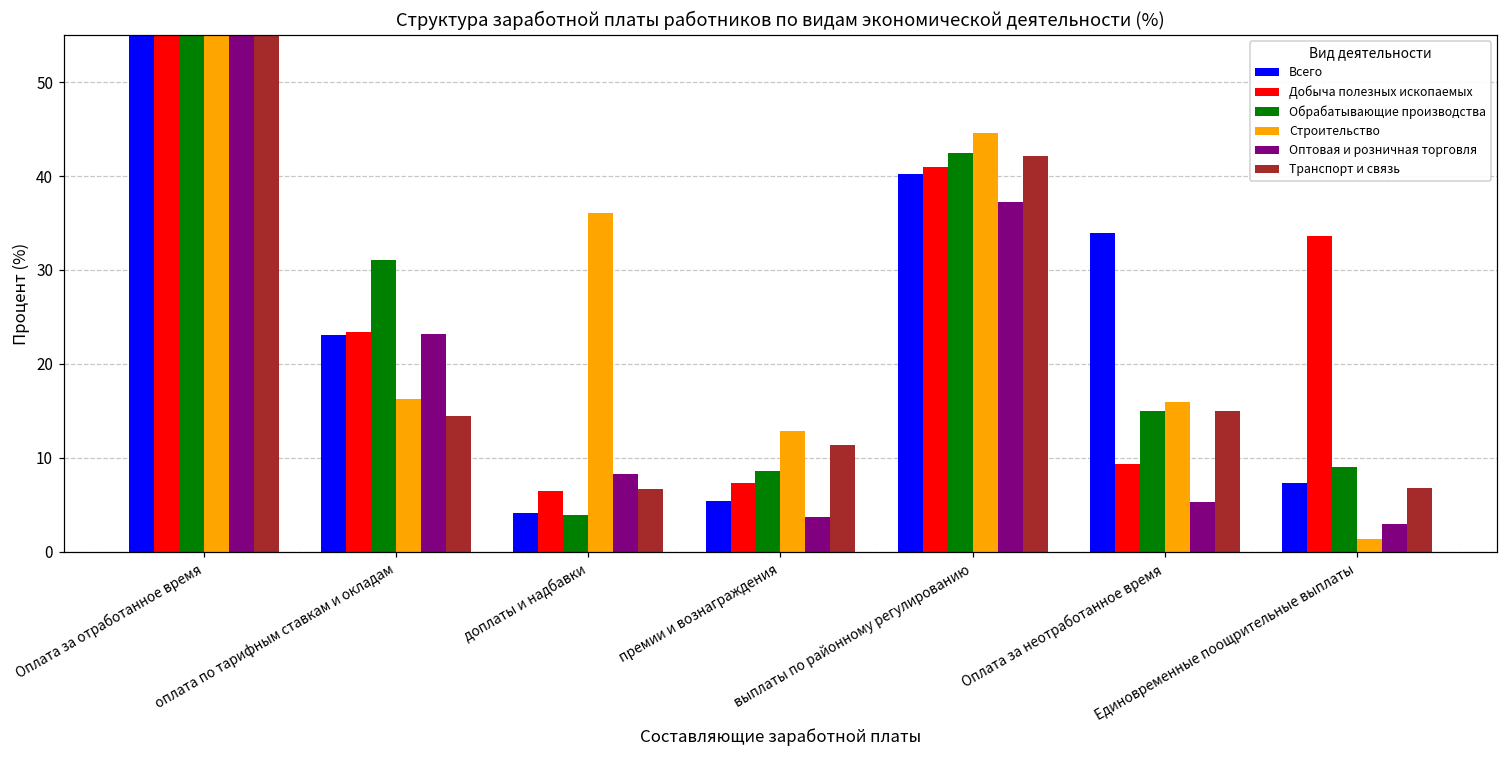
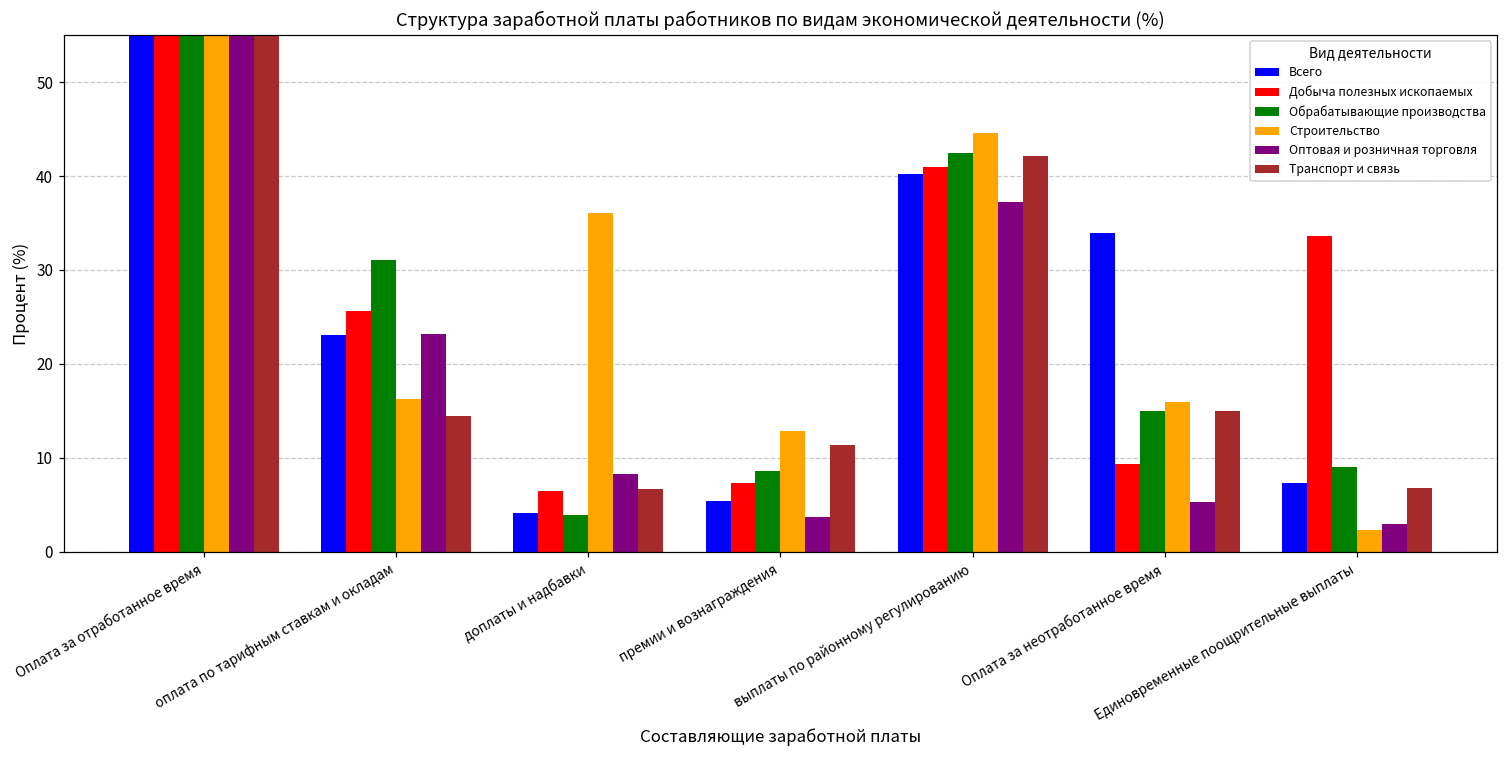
  {
    "Всего": {
      "оплата по тарифным ставкам и окладам": 23,
      "доплаты и надбавки": 4,
      "премии и вознаграждения": 5,
      "выплаты по районному регулированию": 40,
      "Оплата за неотработанное время": 34,
      "Единовременные поощрительные выплаты": 7
    },
    "Добыча полезных ископаемых": {
-     "оплата по тарифным ставкам и окладам": 23,
+     "оплата по тарифным ставкам и окладам": 26,
      "доплаты и надбавки": 7,
      "премии и вознаграждения": 7,
      "выплаты по районному регулированию": 41,
      "Оплата за неотработанное время": 9,
      "Единовременные поощрительные выплаты": 34
    },
    "Обрабатывающие производства": {
      "оплата по тарифным ставкам и окладам": 31,
      "доплаты и надбавки": 4,
      "премии и вознаграждения": 9,
      "выплаты по районному регулированию": 43,
      "Оплата за неотработанное время": 15,
      "Единовременные поощрительные выплаты": 9
    },
    "Строительство": {
      "оплата по тарифным ставкам и окладам": 16,
      "доплаты и надбавки": 36,
      "премии и вознаграждения": 13,
      "выплаты по районному регулированию": 45,
      "Оплата за неотработанное время": 16,
-     "Единовременные поощрительные выплаты": 1
+     "Единовременные поощрительные выплаты": 2
    },
    "Оптовая и розничная торговля": {
      "оплата по тарифным ставкам и окладам": 23,
      "доплаты и надбавки": 8,
      "премии и вознаграждения": 4,
      "выплаты по районному регулированию": 37,
      "Оплата за неотработанное время": 5,
      "Единовременные поощрительные выплаты": 3
    },
    "Транспорт и связь": {
      "оплата по тарифным ставкам и окладам": 15,
      "доплаты и надбавки": 7,
      "премии и вознаграждения": 11,
      "выплаты по районному регулированию": 42,
      "Оплата за неотработанное время": 15,
      "Единовременные поощрительные выплаты": 7
    }
  }
